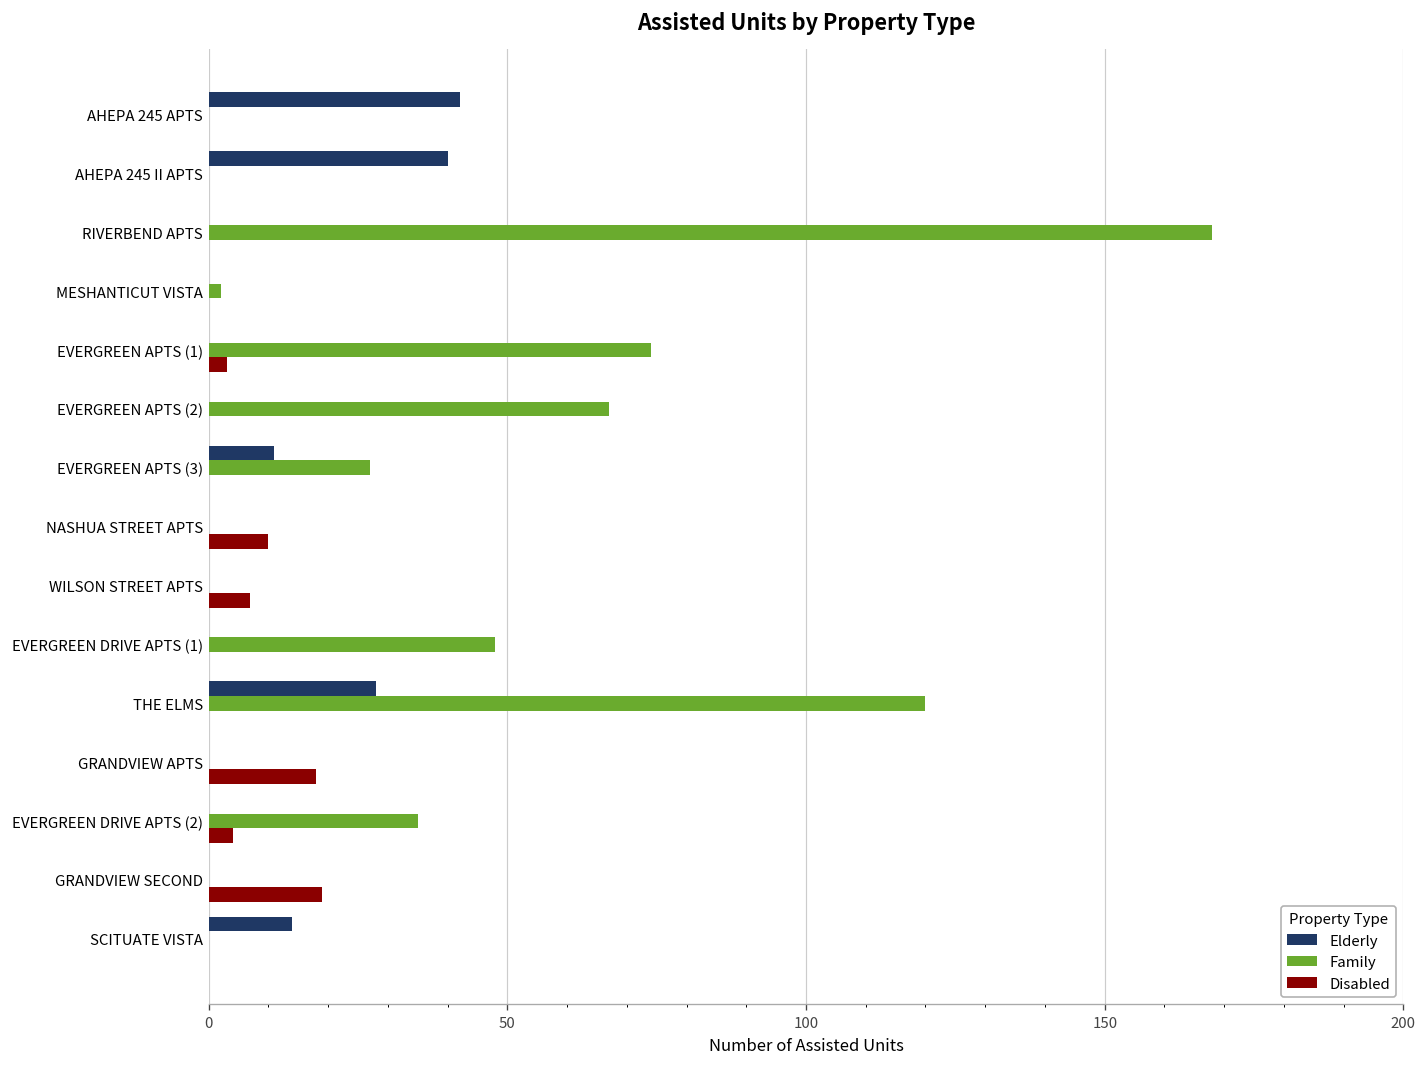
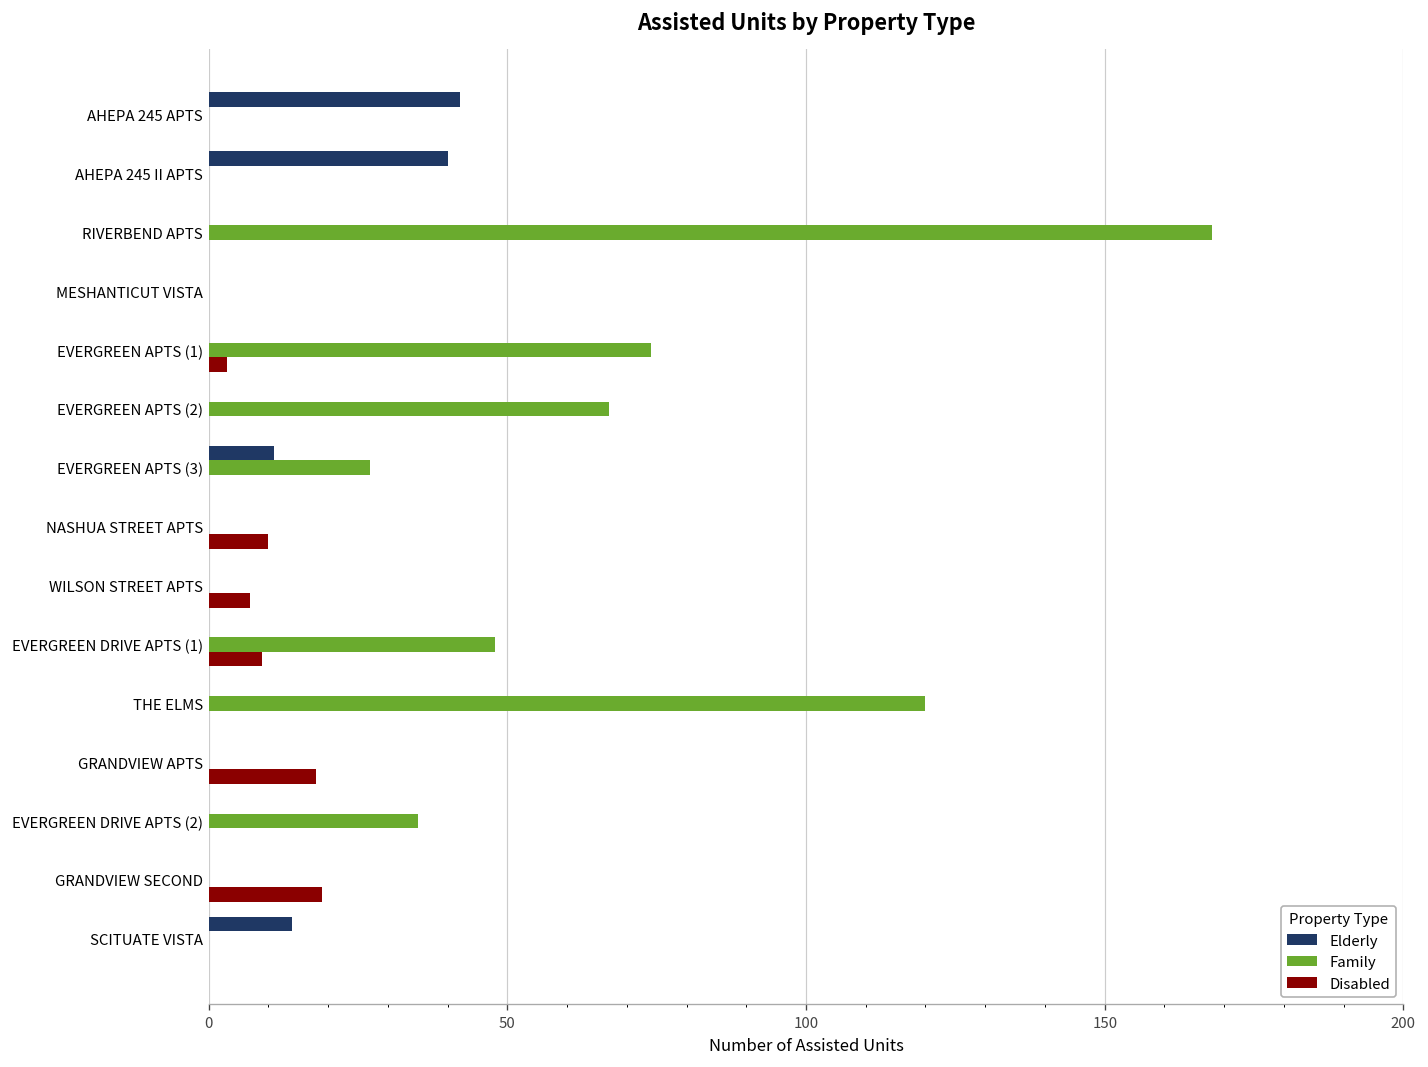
  {
    "Elderly": {
      "AHEPA 245 APTS": 42,
      "AHEPA 245 II APTS": 40,
      "RIVERBEND APTS": 0,
      "MESHANTICUT VISTA": 0,
      "EVERGREEN APTS (1)": 0,
      "EVERGREEN APTS (2)": 0,
      "EVERGREEN APTS (3)": 11,
      "NASHUA STREET APTS": 0,
      "WILSON STREET APTS": 0,
      "EVERGREEN DRIVE APTS (1)": 0,
-     "THE ELMS": 28,
+     "THE ELMS": 0,
      "GRANDVIEW APTS": 0,
      "EVERGREEN DRIVE APTS (2)": 0,
      "GRANDVIEW SECOND": 0,
      "SCITUATE VISTA": 14
    },
    "Family": {
      "AHEPA 245 APTS": 0,
      "AHEPA 245 II APTS": 0,
      "RIVERBEND APTS": 168,
-     "MESHANTICUT VISTA": 2,
+     "MESHANTICUT VISTA": 0,
      "EVERGREEN APTS (1)": 74,
      "EVERGREEN APTS (2)": 67,
      "EVERGREEN APTS (3)": 27,
      "NASHUA STREET APTS": 0,
      "WILSON STREET APTS": 0,
      "EVERGREEN DRIVE APTS (1)": 48,
      "THE ELMS": 120,
      "GRANDVIEW APTS": 0,
      "EVERGREEN DRIVE APTS (2)": 35,
      "GRANDVIEW SECOND": 0,
      "SCITUATE VISTA": 0
    },
    "Disabled": {
      "AHEPA 245 APTS": 0,
      "AHEPA 245 II APTS": 0,
      "RIVERBEND APTS": 0,
      "MESHANTICUT VISTA": 0,
      "EVERGREEN APTS (1)": 3,
      "EVERGREEN APTS (2)": 0,
      "EVERGREEN APTS (3)": 0,
      "NASHUA STREET APTS": 10,
      "WILSON STREET APTS": 7,
-     "EVERGREEN DRIVE APTS (1)": 0,
+     "EVERGREEN DRIVE APTS (1)": 9,
      "THE ELMS": 0,
      "GRANDVIEW APTS": 18,
-     "EVERGREEN DRIVE APTS (2)": 4,
+     "EVERGREEN DRIVE APTS (2)": 0,
      "GRANDVIEW SECOND": 19,
      "SCITUATE VISTA": 0
    }
  }
